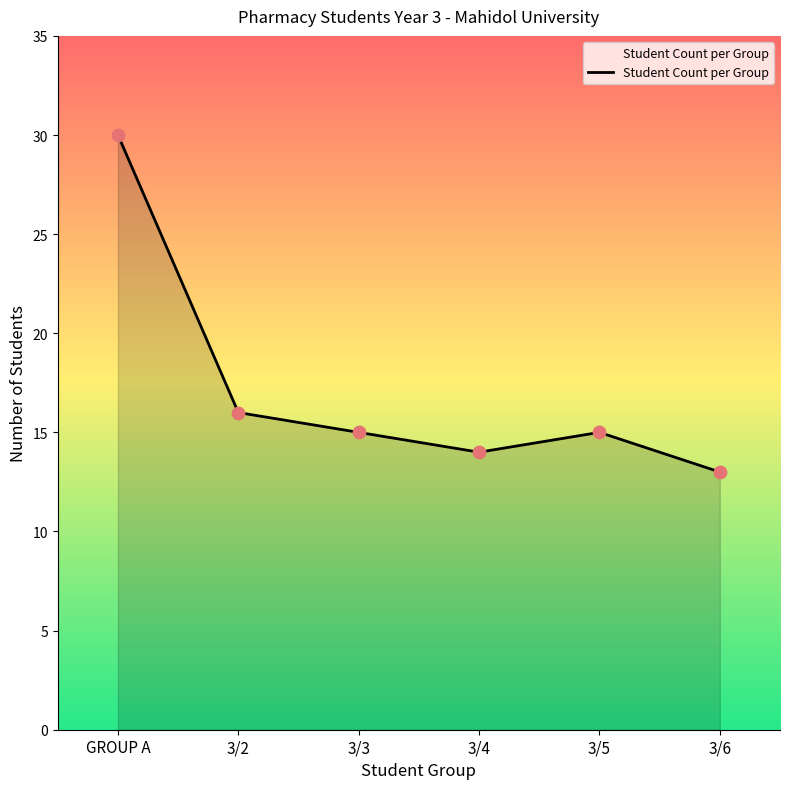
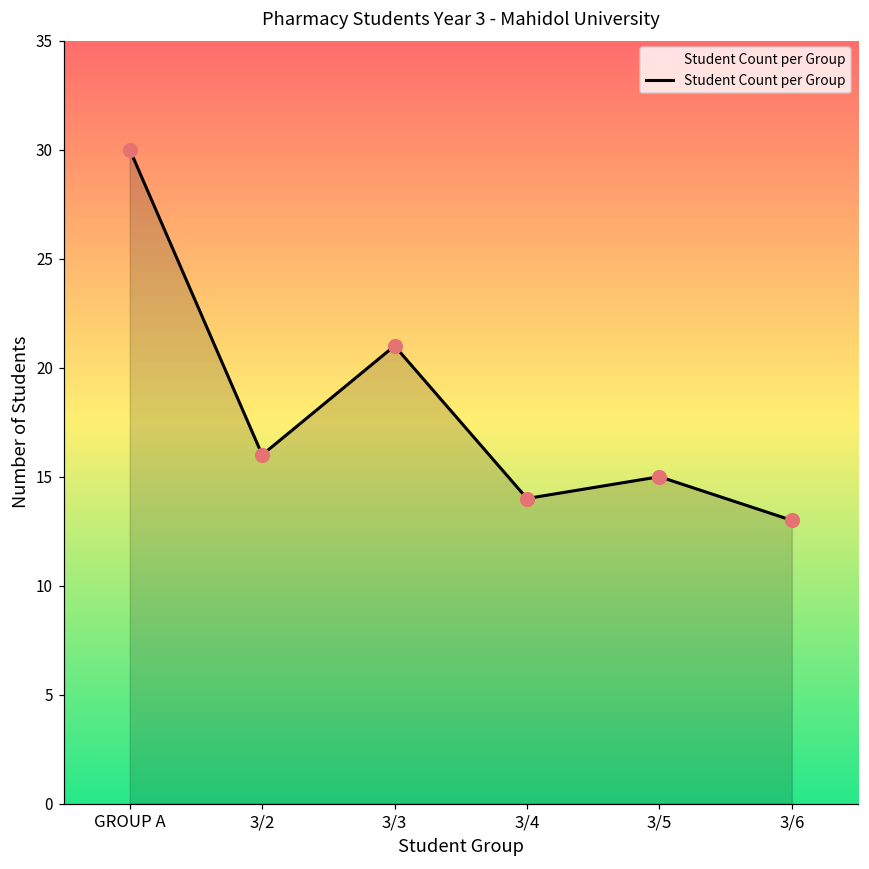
  {
    "GROUP A": 30,
    "3/2": 16,
-   "3/3": 15,
+   "3/3": 21,
    "3/4": 14,
    "3/5": 15,
    "3/6": 13
  }
